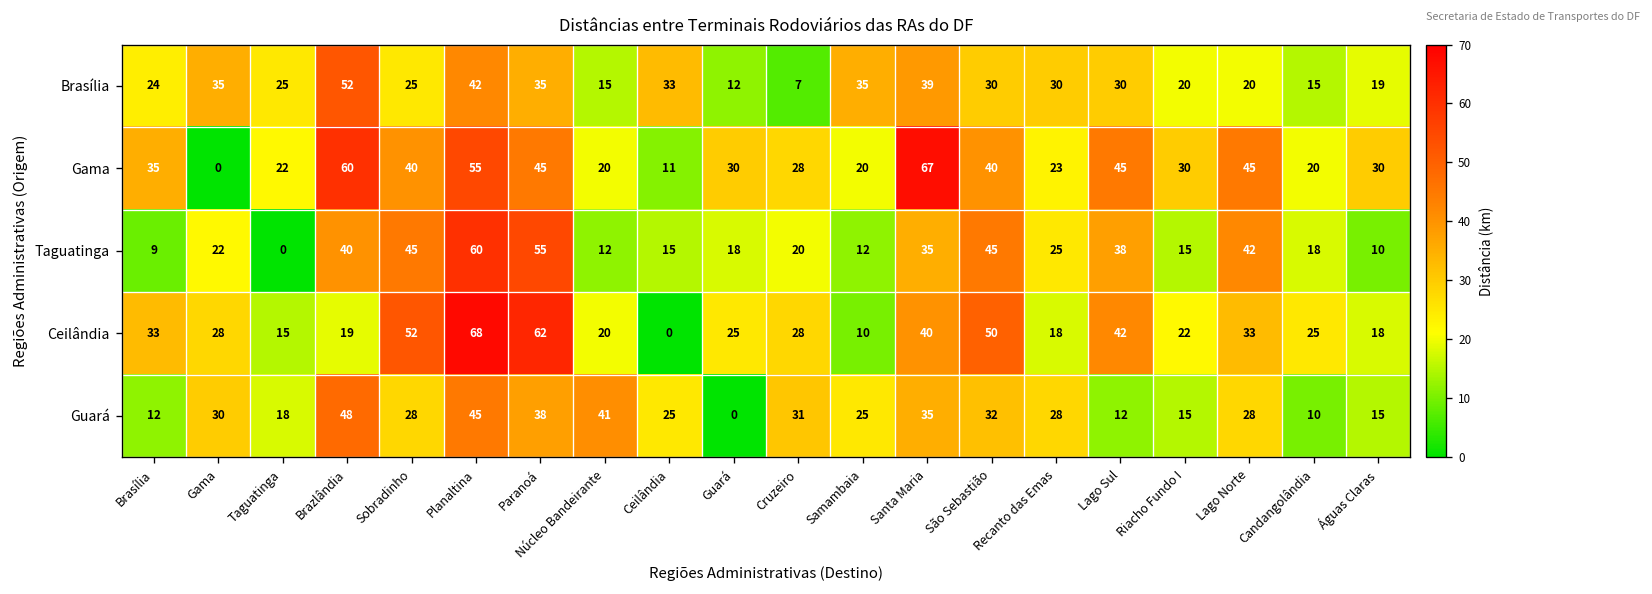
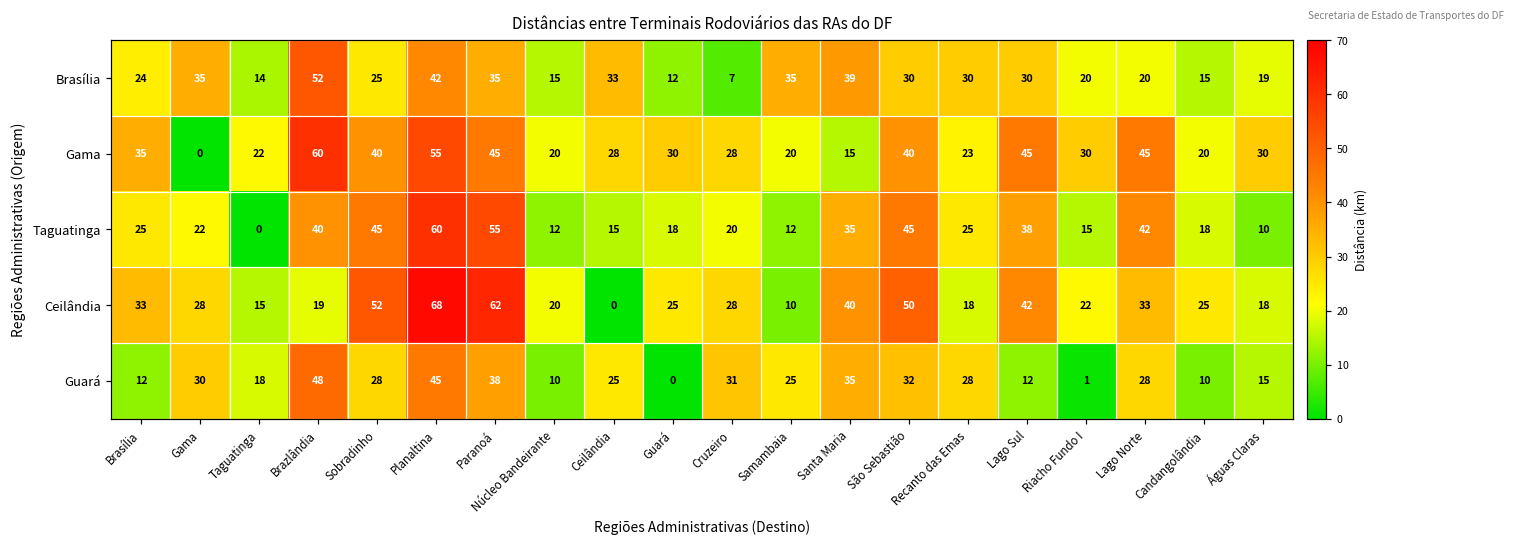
  {
    "Brasília": {
      "Brasília": 24,
      "Gama": 35,
-     "Taguatinga": 25,
+     "Taguatinga": 14,
      "Brazlândia": 52,
      "Sobradinho": 25,
      "Planaltina": 42,
      "Paranoá": 35,
      "Núcleo Bandeirante": 15,
      "Ceilândia": 33,
      "Guará": 12,
      "Cruzeiro": 7,
      "Samambaia": 35,
      "Santa Maria": 39,
      "São Sebastião": 30,
      "Recanto das Emas": 30,
      "Lago Sul": 30,
      "Riacho Fundo I": 20,
      "Lago Norte": 20,
      "Candangolândia": 15,
      "Águas Claras": 19
    },
    "Gama": {
      "Brasília": 35,
      "Gama": 0,
      "Taguatinga": 22,
      "Brazlândia": 60,
      "Sobradinho": 40,
      "Planaltina": 55,
      "Paranoá": 45,
      "Núcleo Bandeirante": 20,
-     "Ceilândia": 11,
+     "Ceilândia": 28,
      "Guará": 30,
      "Cruzeiro": 28,
      "Samambaia": 20,
-     "Santa Maria": 67,
+     "Santa Maria": 15,
      "São Sebastião": 40,
      "Recanto das Emas": 23,
      "Lago Sul": 45,
      "Riacho Fundo I": 30,
      "Lago Norte": 45,
      "Candangolândia": 20,
      "Águas Claras": 30
    },
    "Taguatinga": {
-     "Brasília": 9,
+     "Brasília": 25,
      "Gama": 22,
      "Taguatinga": 0,
      "Brazlândia": 40,
      "Sobradinho": 45,
      "Planaltina": 60,
      "Paranoá": 55,
      "Núcleo Bandeirante": 12,
      "Ceilândia": 15,
      "Guará": 18,
      "Cruzeiro": 20,
      "Samambaia": 12,
      "Santa Maria": 35,
      "São Sebastião": 45,
      "Recanto das Emas": 25,
      "Lago Sul": 38,
      "Riacho Fundo I": 15,
      "Lago Norte": 42,
      "Candangolândia": 18,
      "Águas Claras": 10
    },
    "Ceilândia": {
      "Brasília": 33,
      "Gama": 28,
      "Taguatinga": 15,
      "Brazlândia": 19,
      "Sobradinho": 52,
      "Planaltina": 68,
      "Paranoá": 62,
      "Núcleo Bandeirante": 20,
      "Ceilândia": 0,
      "Guará": 25,
      "Cruzeiro": 28,
      "Samambaia": 10,
      "Santa Maria": 40,
      "São Sebastião": 50,
      "Recanto das Emas": 18,
      "Lago Sul": 42,
      "Riacho Fundo I": 22,
      "Lago Norte": 33,
      "Candangolândia": 25,
      "Águas Claras": 18
    },
    "Guará": {
      "Brasília": 12,
      "Gama": 30,
      "Taguatinga": 18,
      "Brazlândia": 48,
      "Sobradinho": 28,
      "Planaltina": 45,
      "Paranoá": 38,
-     "Núcleo Bandeirante": 41,
+     "Núcleo Bandeirante": 10,
      "Ceilândia": 25,
      "Guará": 0,
      "Cruzeiro": 31,
      "Samambaia": 25,
      "Santa Maria": 35,
      "São Sebastião": 32,
      "Recanto das Emas": 28,
      "Lago Sul": 12,
-     "Riacho Fundo I": 15,
+     "Riacho Fundo I": 1,
      "Lago Norte": 28,
      "Candangolândia": 10,
      "Águas Claras": 15
    }
  }
